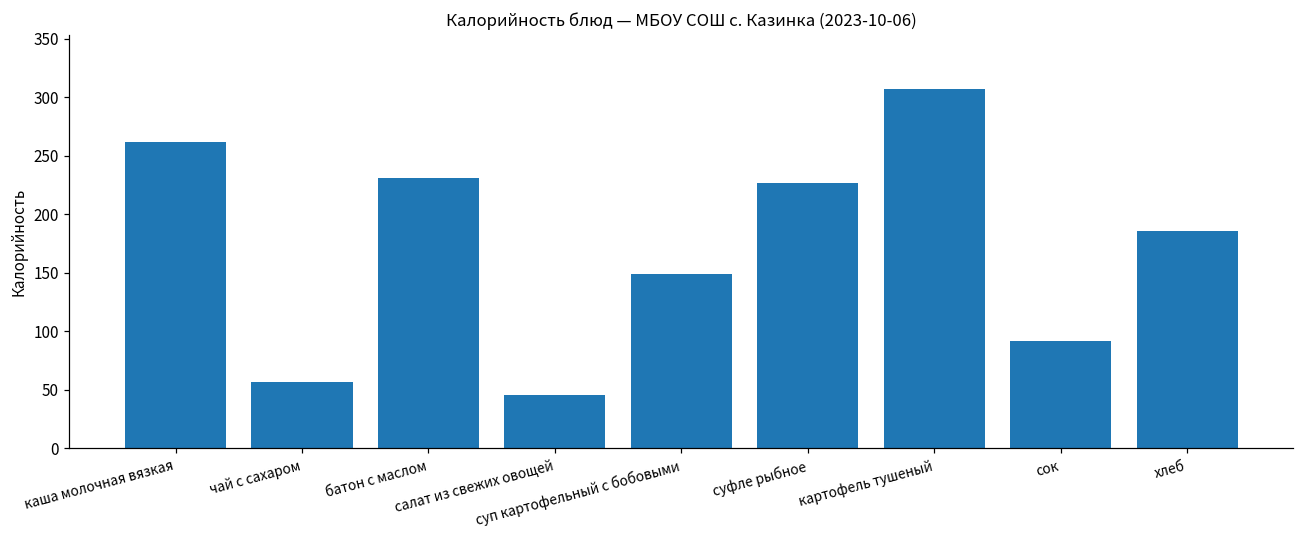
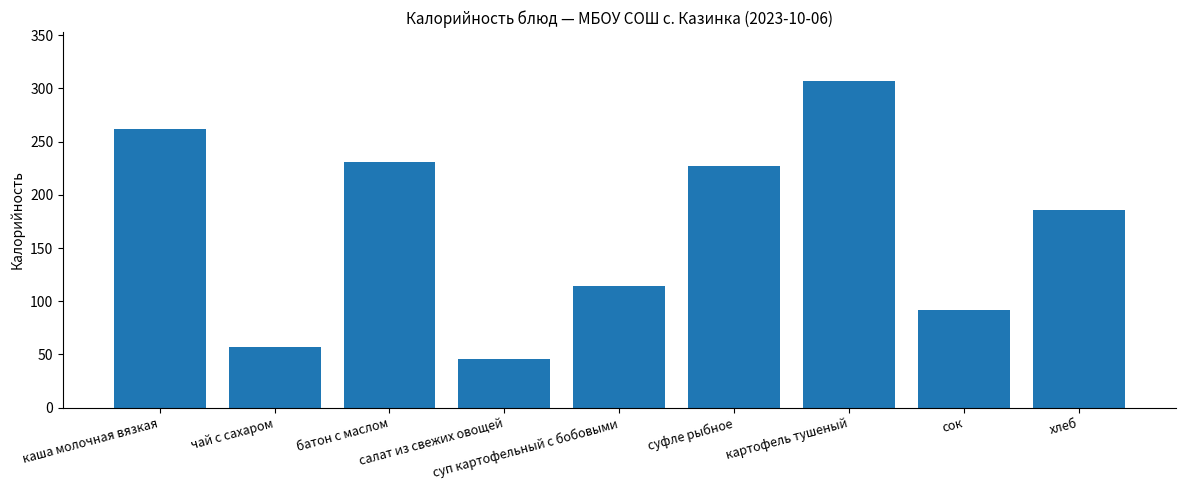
  {
    "каша молочная вязкая": 262,
    "чай с сахаром": 57,
    "батон с маслом": 231,
    "салат из свежих овощей": 46,
-   "суп картофельный с бобовыми": 149,
+   "суп картофельный с бобовыми": 114,
    "суфле рыбное": 227,
    "картофель тушеный": 307,
    "сок": 92,
    "хлеб": 186
  }
